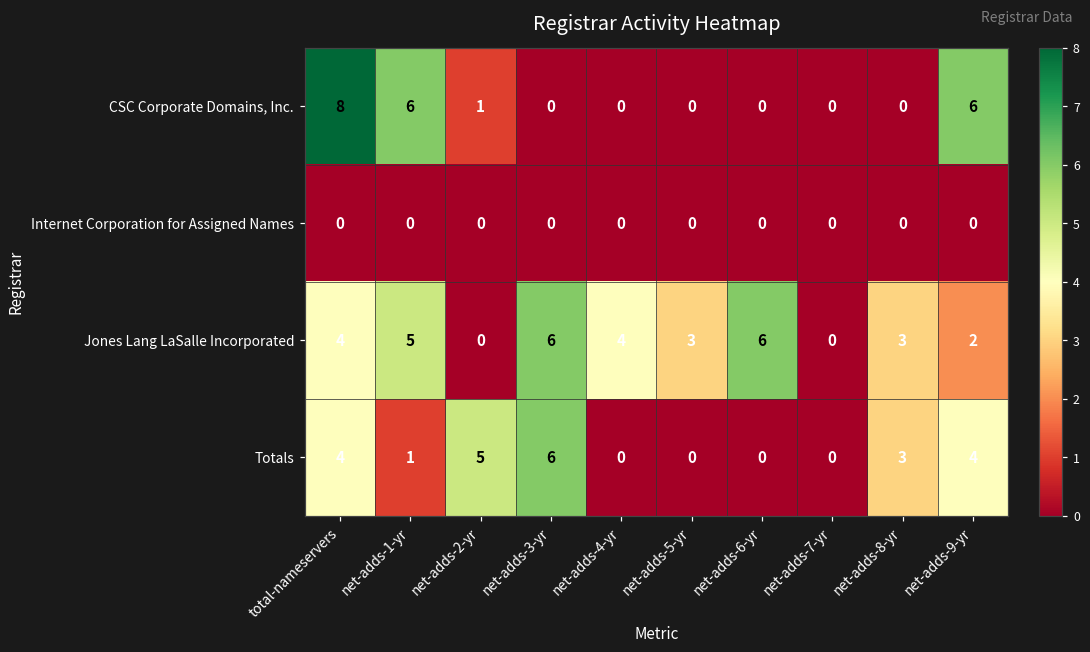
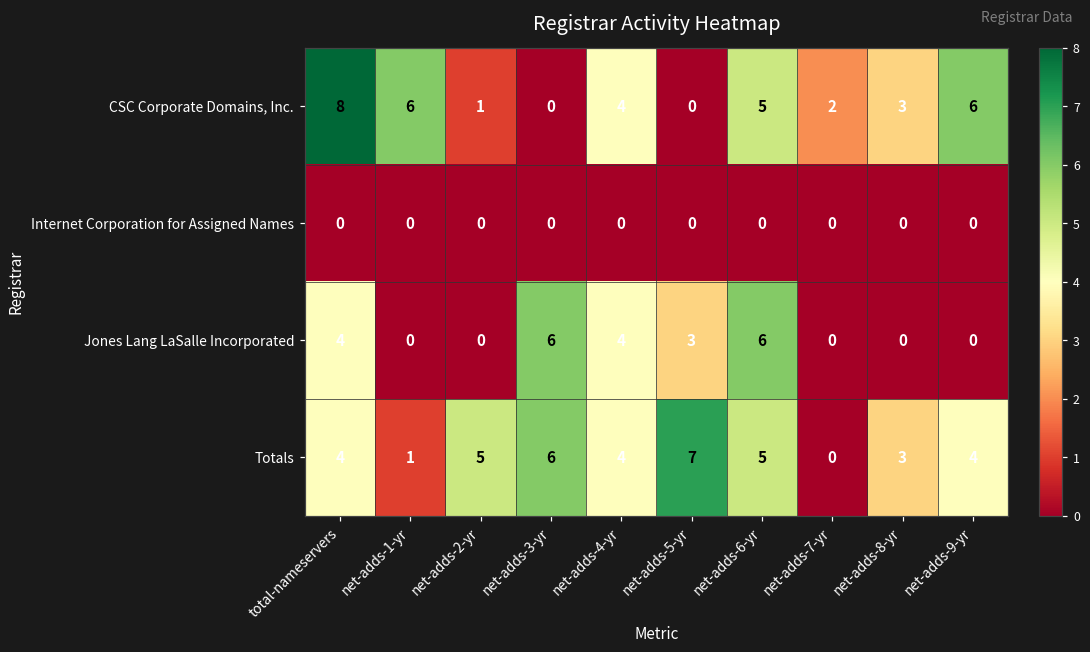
  {
    "CSC Corporate Domains, Inc.": {
      "total-nameservers": 8,
      "net-adds-1-yr": 6,
      "net-adds-2-yr": 1,
      "net-adds-3-yr": 0,
-     "net-adds-4-yr": 0,
+     "net-adds-4-yr": 4,
      "net-adds-5-yr": 0,
-     "net-adds-6-yr": 0,
-     "net-adds-7-yr": 0,
-     "net-adds-8-yr": 0,
+     "net-adds-6-yr": 5,
+     "net-adds-7-yr": 2,
+     "net-adds-8-yr": 3,
      "net-adds-9-yr": 6
    },
    "Internet Corporation for Assigned Names": {
      "total-nameservers": 0,
      "net-adds-1-yr": 0,
      "net-adds-2-yr": 0,
      "net-adds-3-yr": 0,
      "net-adds-4-yr": 0,
      "net-adds-5-yr": 0,
      "net-adds-6-yr": 0,
      "net-adds-7-yr": 0,
      "net-adds-8-yr": 0,
      "net-adds-9-yr": 0
    },
    "Jones Lang LaSalle Incorporated": {
      "total-nameservers": 4,
-     "net-adds-1-yr": 5,
+     "net-adds-1-yr": 0,
      "net-adds-2-yr": 0,
      "net-adds-3-yr": 6,
      "net-adds-4-yr": 4,
      "net-adds-5-yr": 3,
      "net-adds-6-yr": 6,
      "net-adds-7-yr": 0,
-     "net-adds-8-yr": 3,
-     "net-adds-9-yr": 2
+     "net-adds-8-yr": 0,
+     "net-adds-9-yr": 0
    },
    "Totals": {
      "total-nameservers": 4,
      "net-adds-1-yr": 1,
      "net-adds-2-yr": 5,
      "net-adds-3-yr": 6,
-     "net-adds-4-yr": 0,
-     "net-adds-5-yr": 0,
-     "net-adds-6-yr": 0,
+     "net-adds-4-yr": 4,
+     "net-adds-5-yr": 7,
+     "net-adds-6-yr": 5,
      "net-adds-7-yr": 0,
      "net-adds-8-yr": 3,
      "net-adds-9-yr": 4
    }
  }
